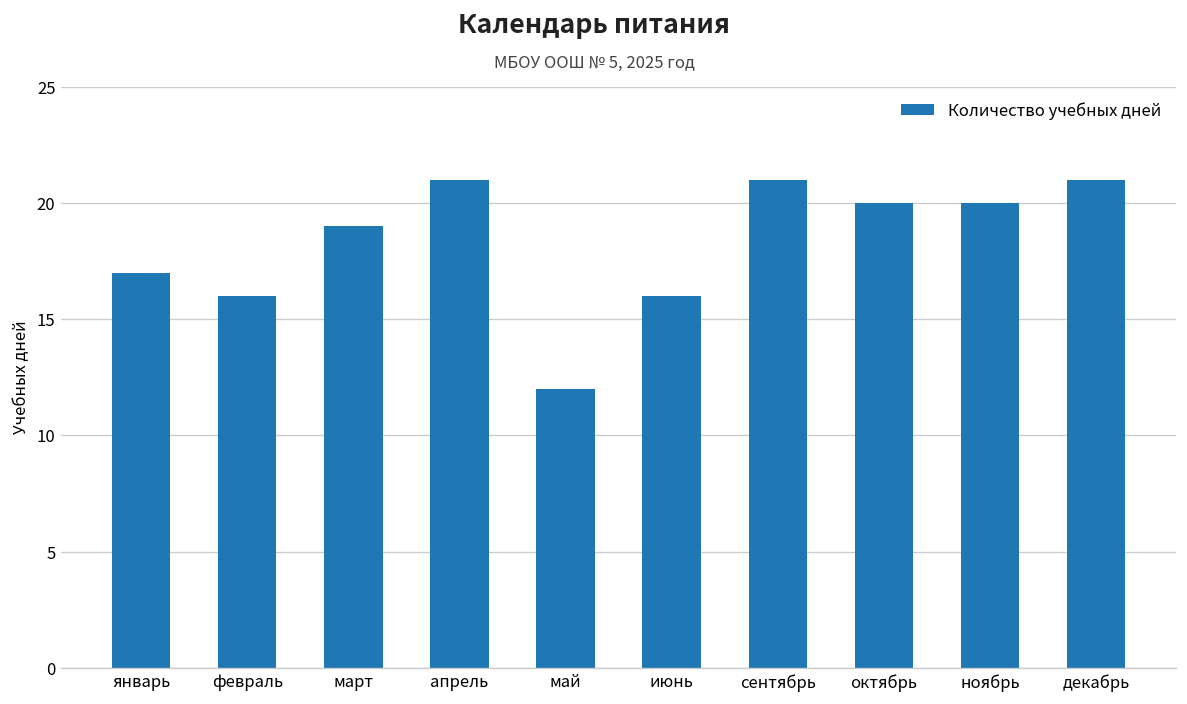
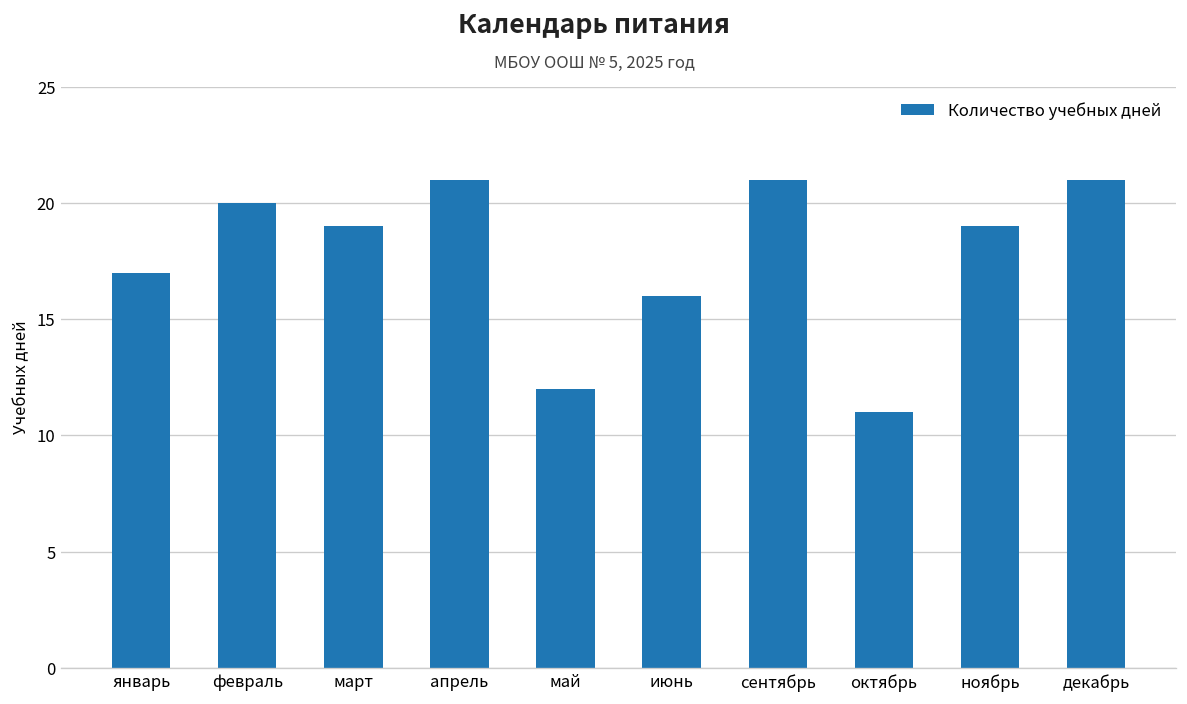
  {
    "январь": 17,
-   "февраль": 16,
+   "февраль": 20,
    "март": 19,
    "апрель": 21,
    "май": 12,
    "июнь": 16,
    "сентябрь": 21,
-   "октябрь": 20,
-   "ноябрь": 20,
+   "октябрь": 11,
+   "ноябрь": 19,
    "декабрь": 21
  }
